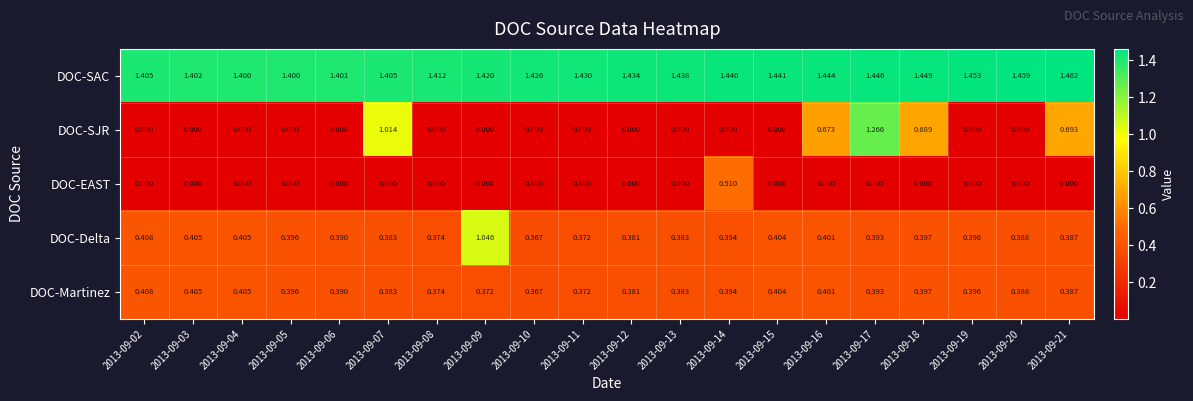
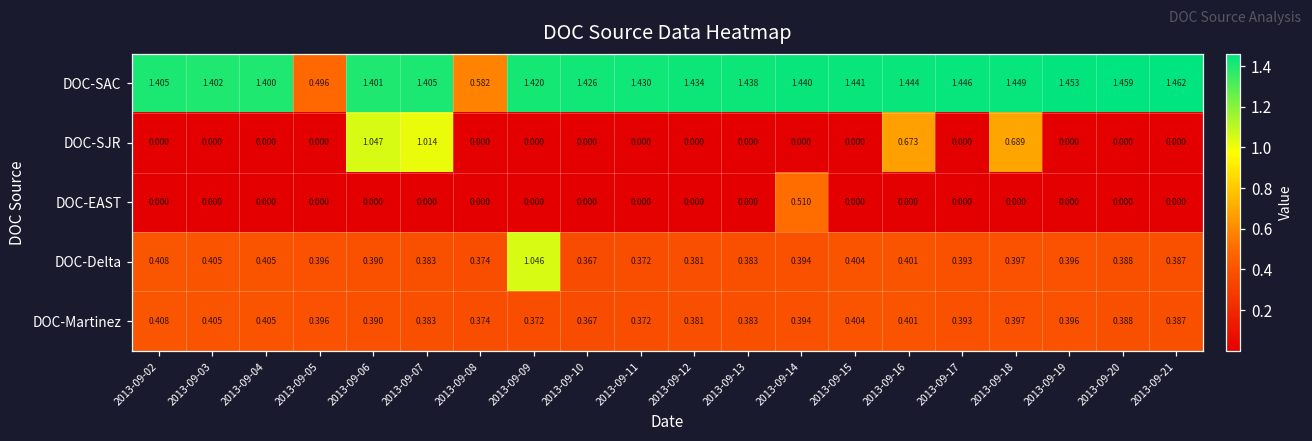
  {
    "DOC-SAC": {
      "2013-09-02": 1.405,
      "2013-09-03": 1.402,
      "2013-09-04": 1.400,
-     "2013-09-05": 1.400,
+     "2013-09-05": 0.496,
      "2013-09-06": 1.401,
      "2013-09-07": 1.405,
-     "2013-09-08": 1.412,
+     "2013-09-08": 0.582,
      "2013-09-09": 1.420,
      "2013-09-10": 1.426,
      "2013-09-11": 1.430,
      "2013-09-12": 1.434,
      "2013-09-13": 1.438,
      "2013-09-14": 1.440,
      "2013-09-15": 1.441,
      "2013-09-16": 1.444,
      "2013-09-17": 1.446,
      "2013-09-18": 1.449,
      "2013-09-19": 1.453,
      "2013-09-20": 1.459,
      "2013-09-21": 1.462
    },
    "DOC-SJR": {
      "2013-09-02": 0.000,
      "2013-09-03": 0.000,
      "2013-09-04": 0.000,
      "2013-09-05": 0.000,
-     "2013-09-06": 0.000,
+     "2013-09-06": 1.047,
      "2013-09-07": 1.014,
      "2013-09-08": 0.000,
      "2013-09-09": 0.000,
      "2013-09-10": 0.000,
      "2013-09-11": 0.000,
      "2013-09-12": 0.000,
      "2013-09-13": 0.000,
      "2013-09-14": 0.000,
      "2013-09-15": 0.000,
      "2013-09-16": 0.673,
-     "2013-09-17": 1.266,
+     "2013-09-17": 0.000,
      "2013-09-18": 0.689,
      "2013-09-19": 0.000,
      "2013-09-20": 0.000,
-     "2013-09-21": 0.693
+     "2013-09-21": 0.000
    },
    "DOC-EAST": {
      "2013-09-02": 0.000,
      "2013-09-03": 0.000,
      "2013-09-04": 0.000,
      "2013-09-05": 0.000,
      "2013-09-06": 0.000,
      "2013-09-07": 0.000,
      "2013-09-08": 0.000,
      "2013-09-09": 0.000,
      "2013-09-10": 0.000,
      "2013-09-11": 0.000,
      "2013-09-12": 0.000,
      "2013-09-13": 0.000,
      "2013-09-14": 0.510,
      "2013-09-15": 0.000,
      "2013-09-16": 0.000,
      "2013-09-17": 0.000,
      "2013-09-18": 0.000,
      "2013-09-19": 0.000,
      "2013-09-20": 0.000,
      "2013-09-21": 0.000
    },
    "DOC-Delta": {
      "2013-09-02": 0.408,
      "2013-09-03": 0.405,
      "2013-09-04": 0.405,
      "2013-09-05": 0.396,
      "2013-09-06": 0.390,
      "2013-09-07": 0.383,
      "2013-09-08": 0.374,
      "2013-09-09": 1.046,
      "2013-09-10": 0.367,
      "2013-09-11": 0.372,
      "2013-09-12": 0.381,
      "2013-09-13": 0.383,
      "2013-09-14": 0.394,
      "2013-09-15": 0.404,
      "2013-09-16": 0.401,
      "2013-09-17": 0.393,
      "2013-09-18": 0.397,
      "2013-09-19": 0.396,
      "2013-09-20": 0.388,
      "2013-09-21": 0.387
    },
    "DOC-Martinez": {
      "2013-09-02": 0.408,
      "2013-09-03": 0.405,
      "2013-09-04": 0.405,
      "2013-09-05": 0.396,
      "2013-09-06": 0.390,
      "2013-09-07": 0.383,
      "2013-09-08": 0.374,
      "2013-09-09": 0.372,
      "2013-09-10": 0.367,
      "2013-09-11": 0.372,
      "2013-09-12": 0.381,
      "2013-09-13": 0.383,
      "2013-09-14": 0.394,
      "2013-09-15": 0.404,
      "2013-09-16": 0.401,
      "2013-09-17": 0.393,
      "2013-09-18": 0.397,
      "2013-09-19": 0.396,
      "2013-09-20": 0.388,
      "2013-09-21": 0.387
    }
  }
